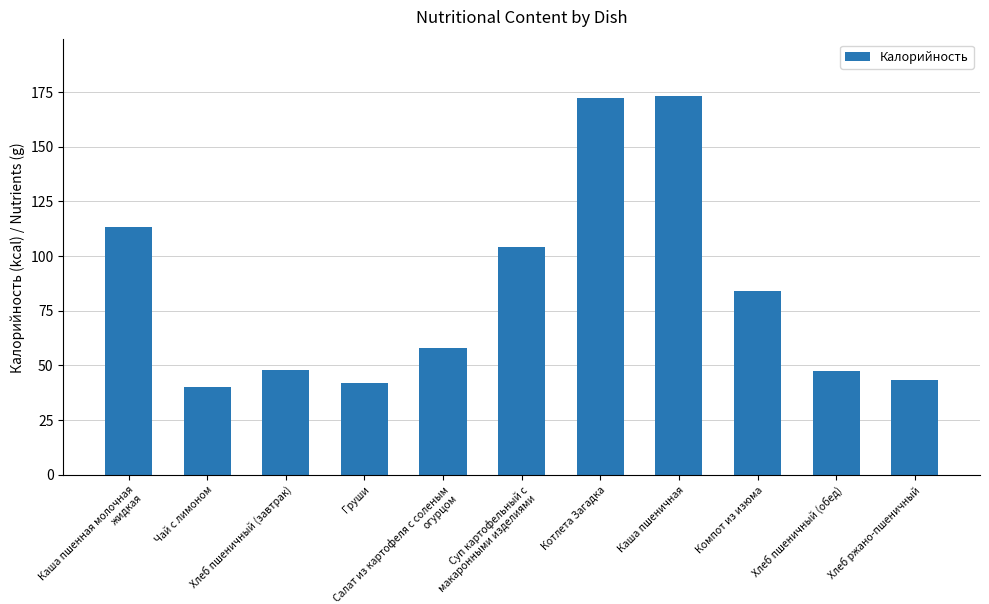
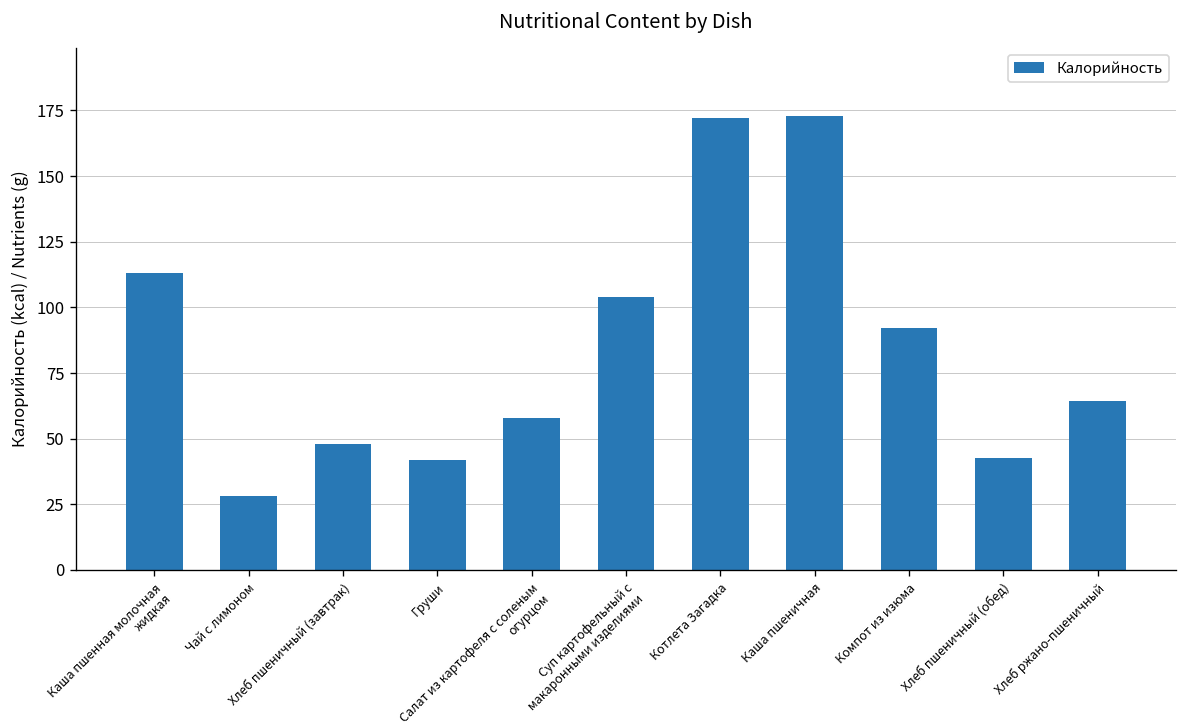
  {
    "Каша пшенная молочная жидкая": 113,
-   "Чай с лимоном": 40,
+   "Чай с лимоном": 28,
    "Хлеб пшеничный (завтрак)": 48,
    "Груши": 42,
    "Салат из картофеля с соленым огурцом": 58,
    "Суп картофельный с макаронными изделиями": 104,
    "Котлета Загадка": 172,
    "Каша пшеничная": 173,
-   "Компот из изюма": 84,
-   "Хлеб пшеничный (обед)": 48,
-   "Хлеб ржано-пшеничный": 43
+   "Компот из изюма": 92,
+   "Хлеб пшеничный (обед)": 43,
+   "Хлеб ржано-пшеничный": 64
  }
